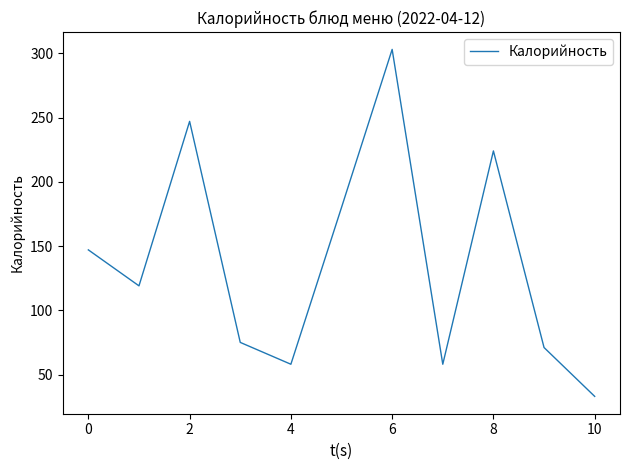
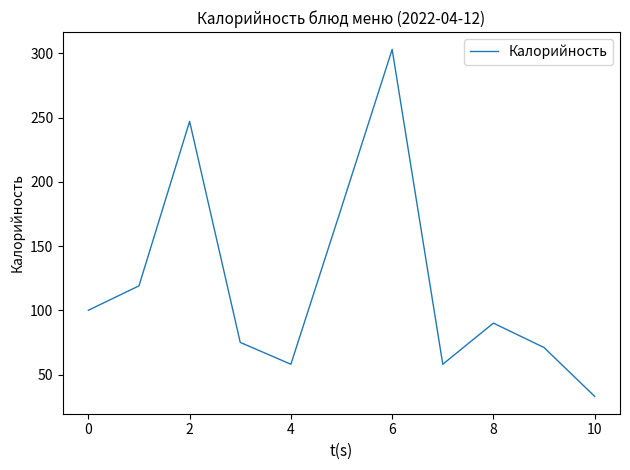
  {
-   "0": 147,
+   "0": 100,
    "2": 247,
    "4": 58,
    "6": 303,
-   "8": 224,
+   "8": 90,
    "10": 33
  }
